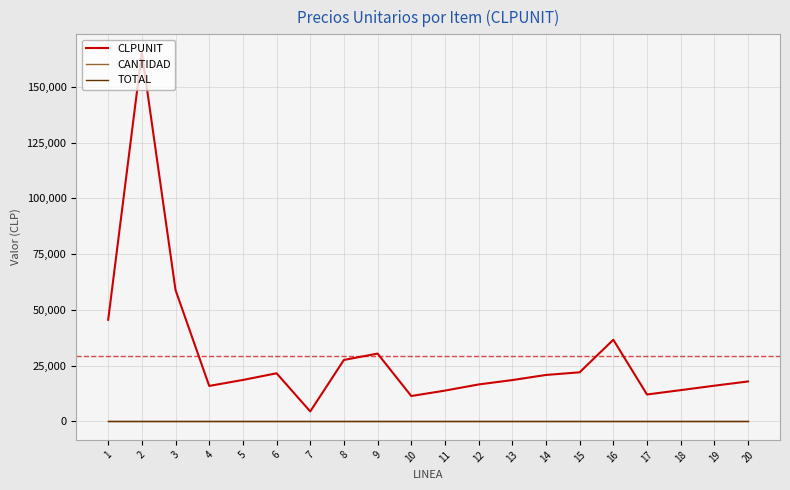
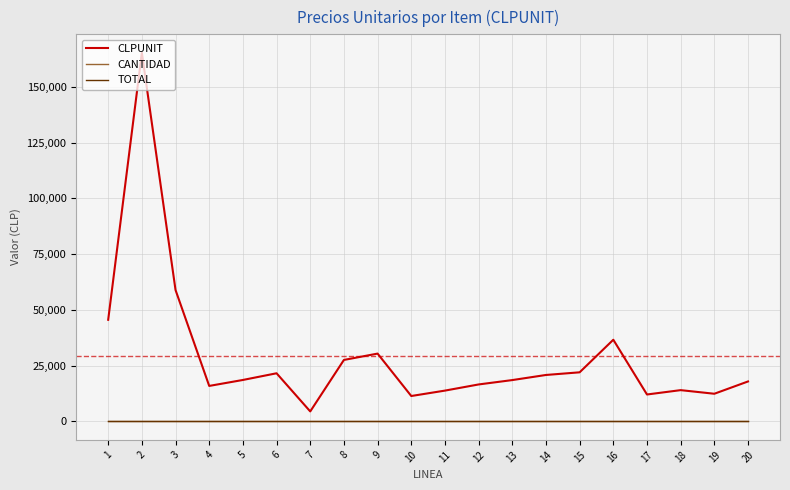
  {
    "CLPUNIT": {
      "1": "46,000",
      "3": "59,000",
      "4": "16,000",
      "5": "19,000",
      "6": "22,000",
      "7": "4,000",
      "8": "28,000",
      "9": "30,000",
      "10": "11,000",
      "11": "14,000",
      "12": "17,000",
      "13": "19,000",
      "14": "21,000",
      "15": "22,000",
      "16": "37,000",
      "17": "12,000",
      "18": "14,000",
-     "19": "16,000",
+     "19": "12,000",
      "20": "18,000"
    },
    "TOTAL": {
      "1": "0",
      "2": "0",
      "3": "0",
      "4": "0",
      "5": "0",
      "6": "0",
      "7": "0",
      "8": "0",
      "9": "0",
      "10": "0",
      "11": "0",
      "12": "0",
      "13": "0",
      "14": "0",
      "15": "0",
      "16": "0",
      "17": "0",
      "18": "0",
      "19": "0",
      "20": "0"
    }
  }
